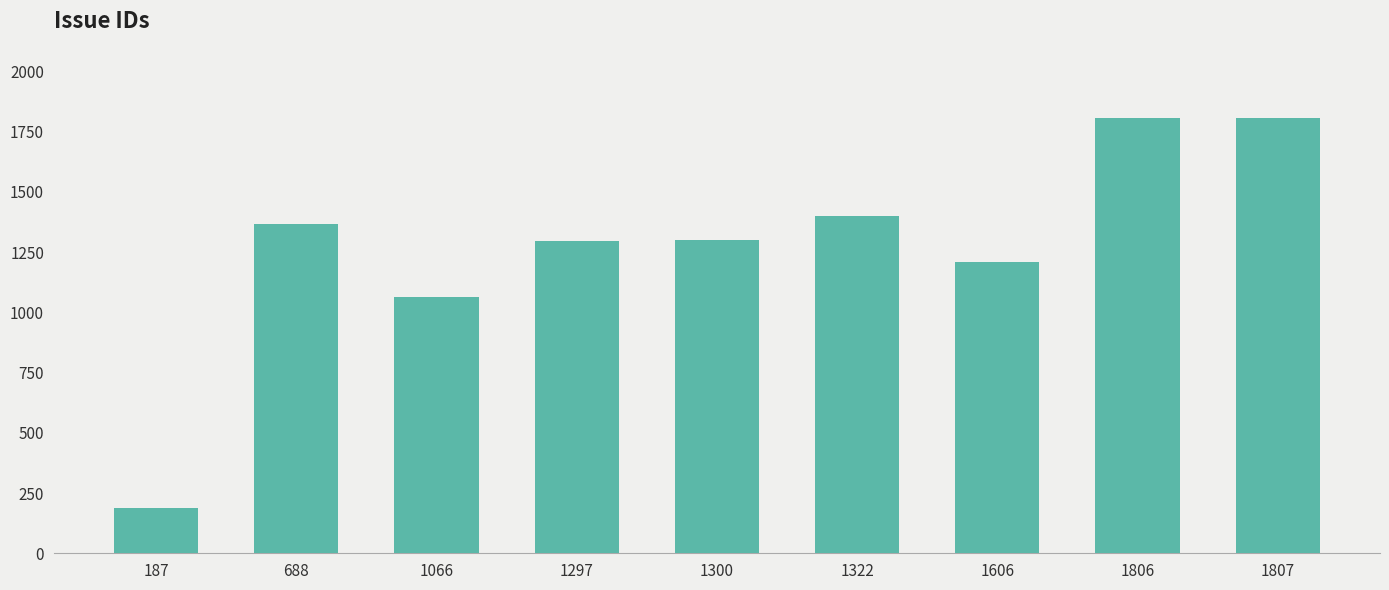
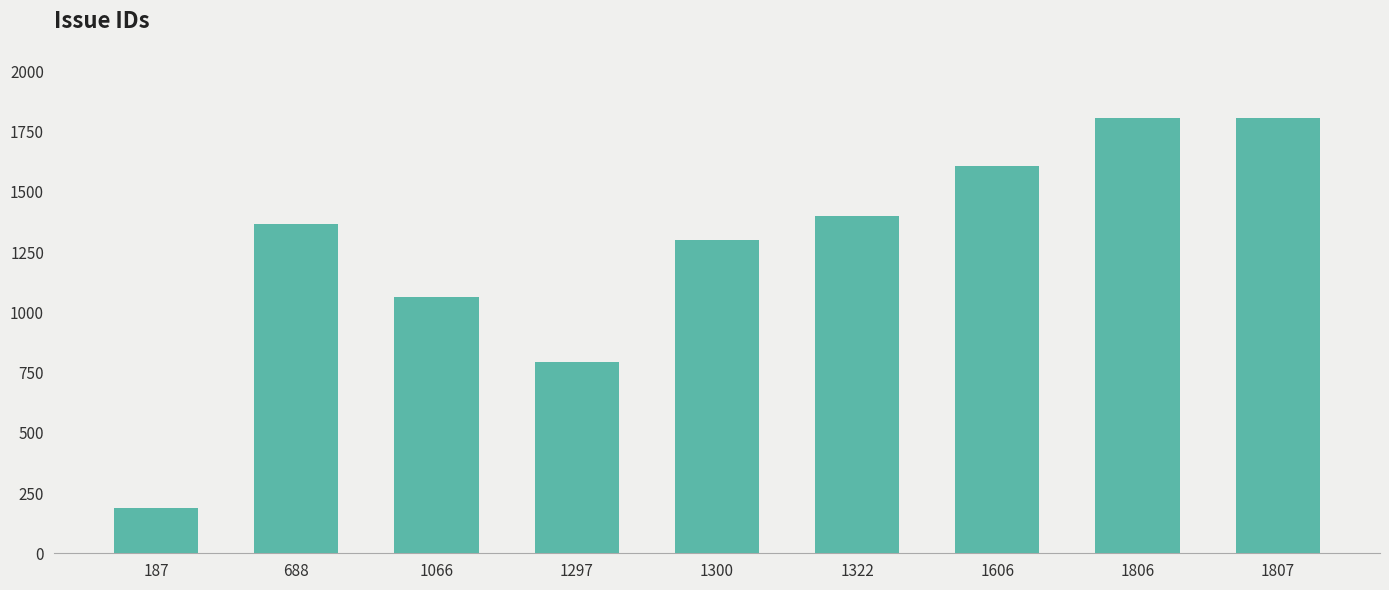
  {
    "187": 190,
    "688": 1370,
    "1066": 1070,
-   "1297": 1300,
+   "1297": 790,
    "1300": 1300,
    "1322": 1400,
-   "1606": 1210,
+   "1606": 1610,
    "1806": 1810,
    "1807": 1810
  }
